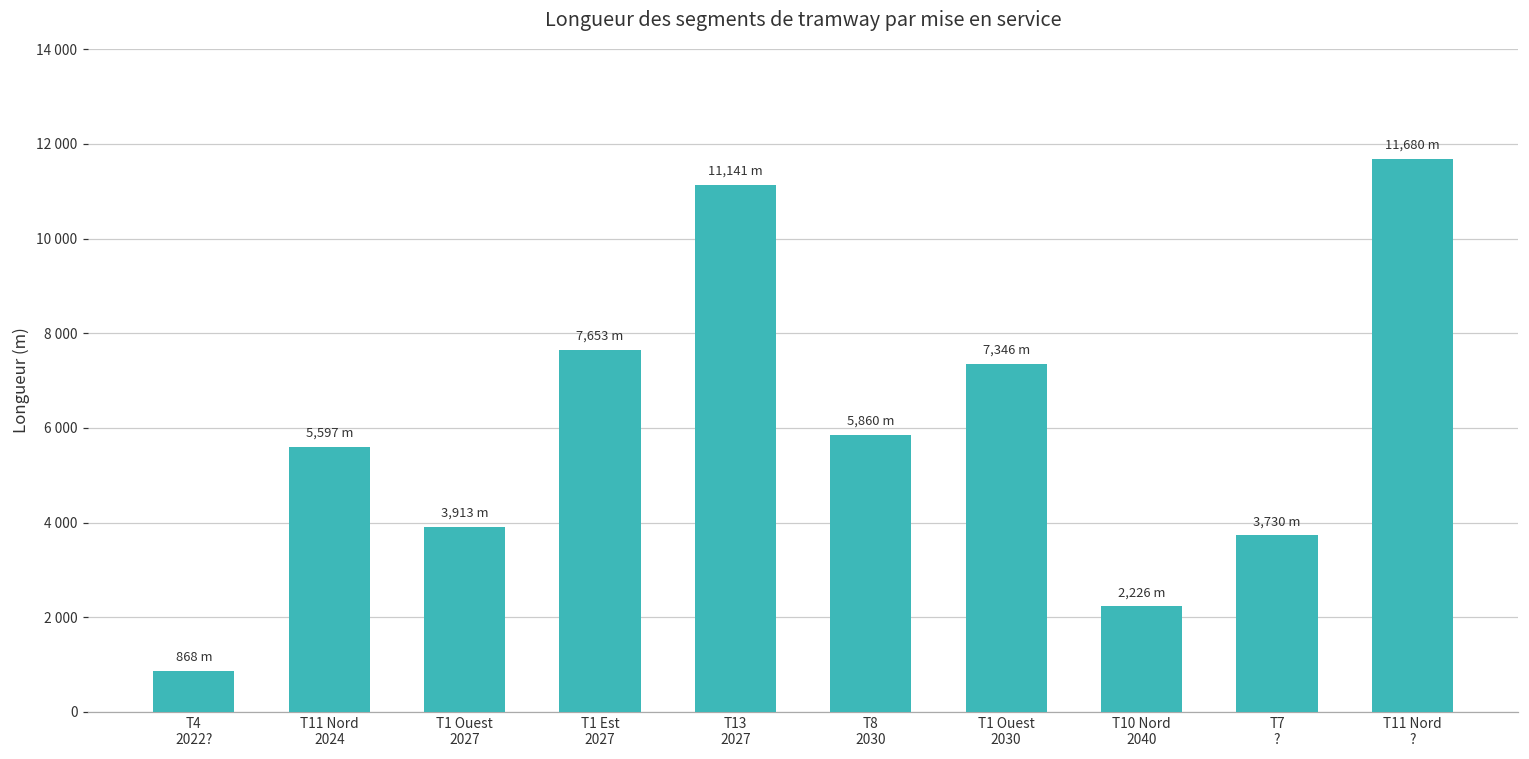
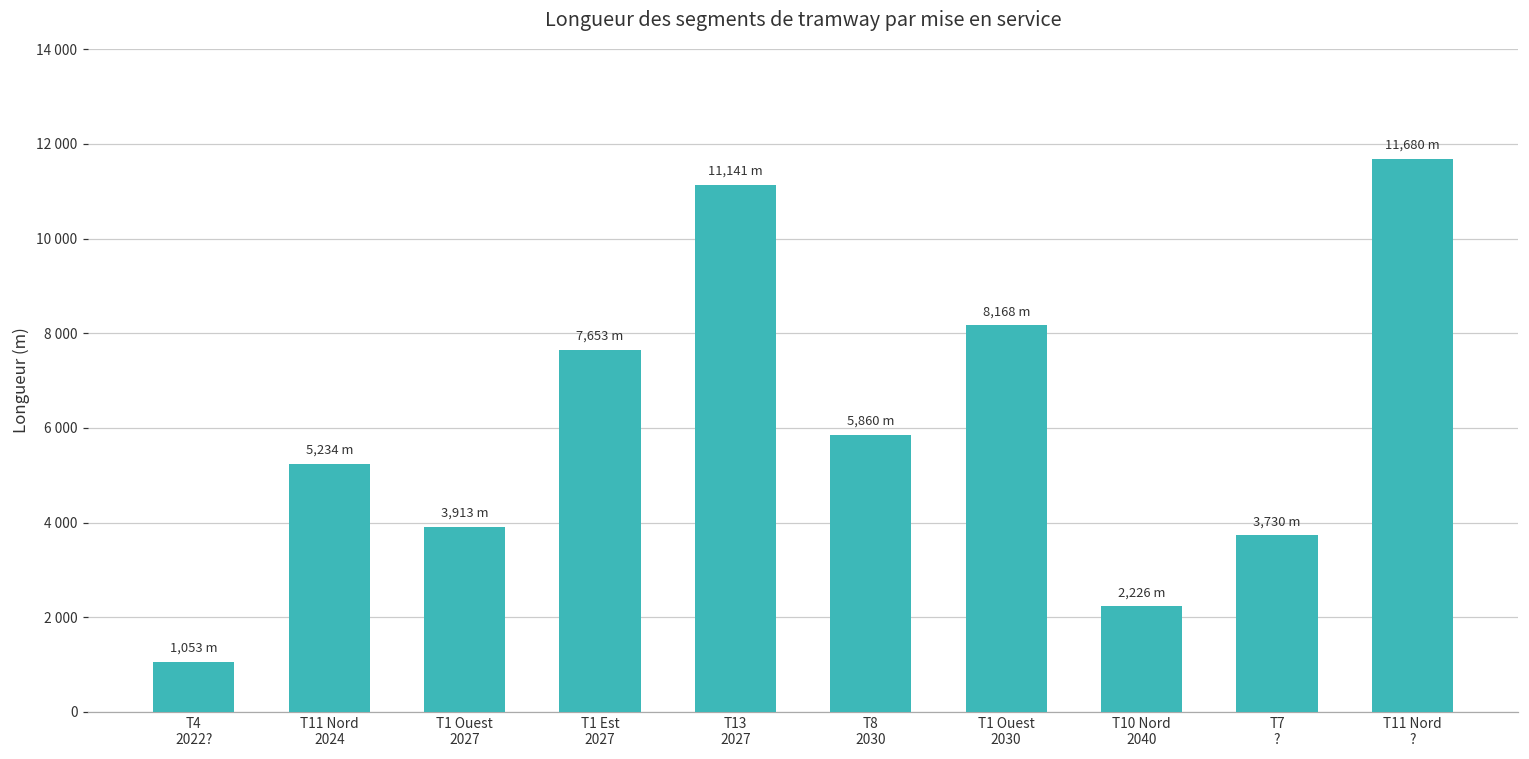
  {
-   "T4 2022?": "868",
-   "T11 Nord 2024": "5,597",
+   "T4 2022?": "1,053",
+   "T11 Nord 2024": "5,234",
    "T1 Ouest 2027": "3,913",
    "T1 Est 2027": "7,653",
    "T13 2027": "11,141",
    "T8 2030": "5,860",
-   "T1 Ouest 2030": "7,346",
+   "T1 Ouest 2030": "8,168",
    "T10 Nord 2040": "2,226",
    "T7 ?": "3,730",
    "T11 Nord ?": "11,680"
  }
